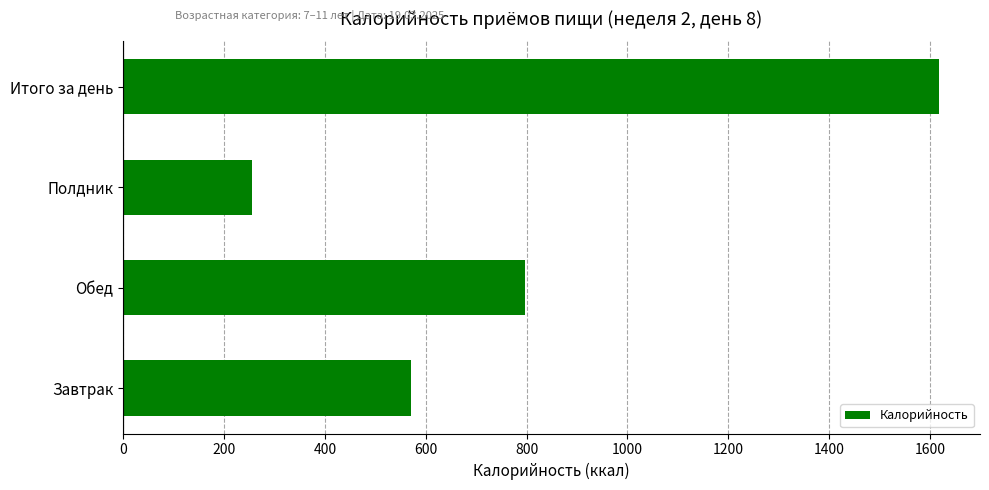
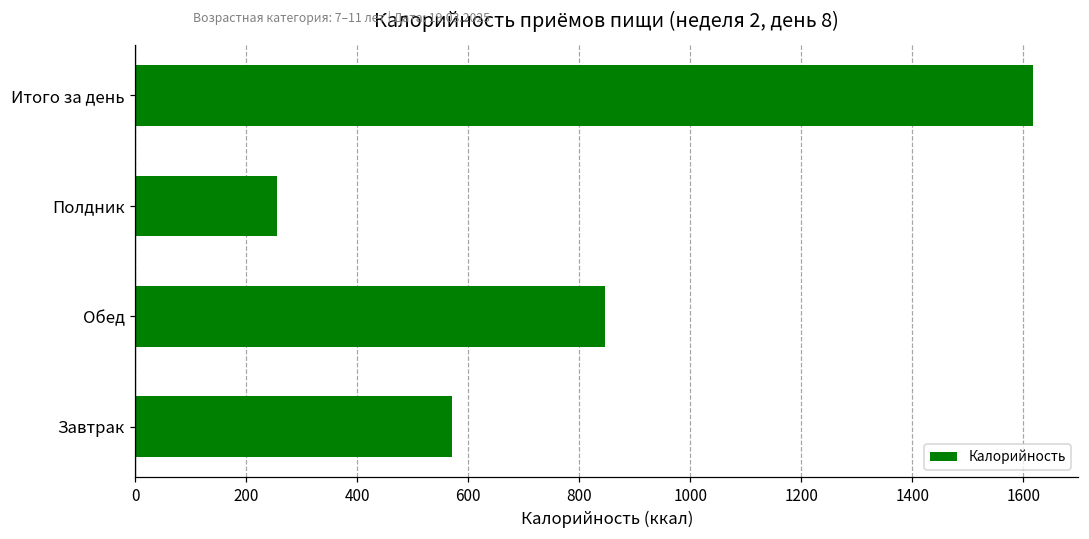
  {
    "Итого за день": 1620,
    "Полдник": 260,
-   "Обед": 800,
+   "Обед": 850,
    "Завтрак": 570
  }
